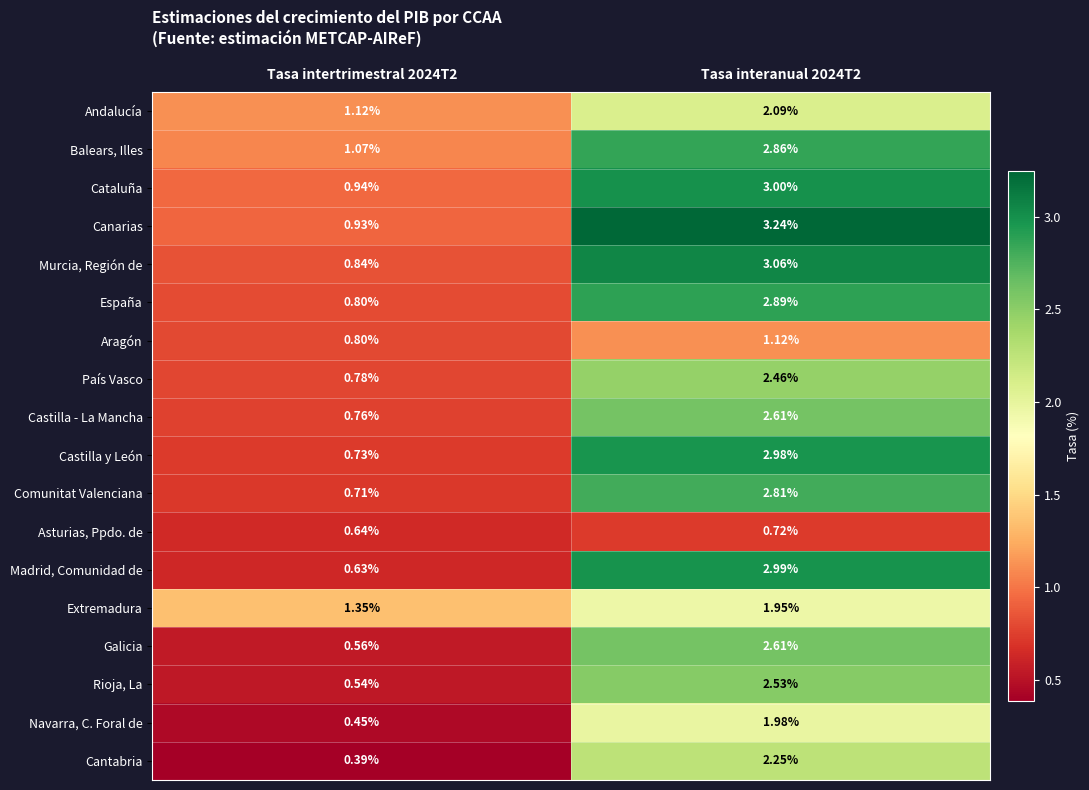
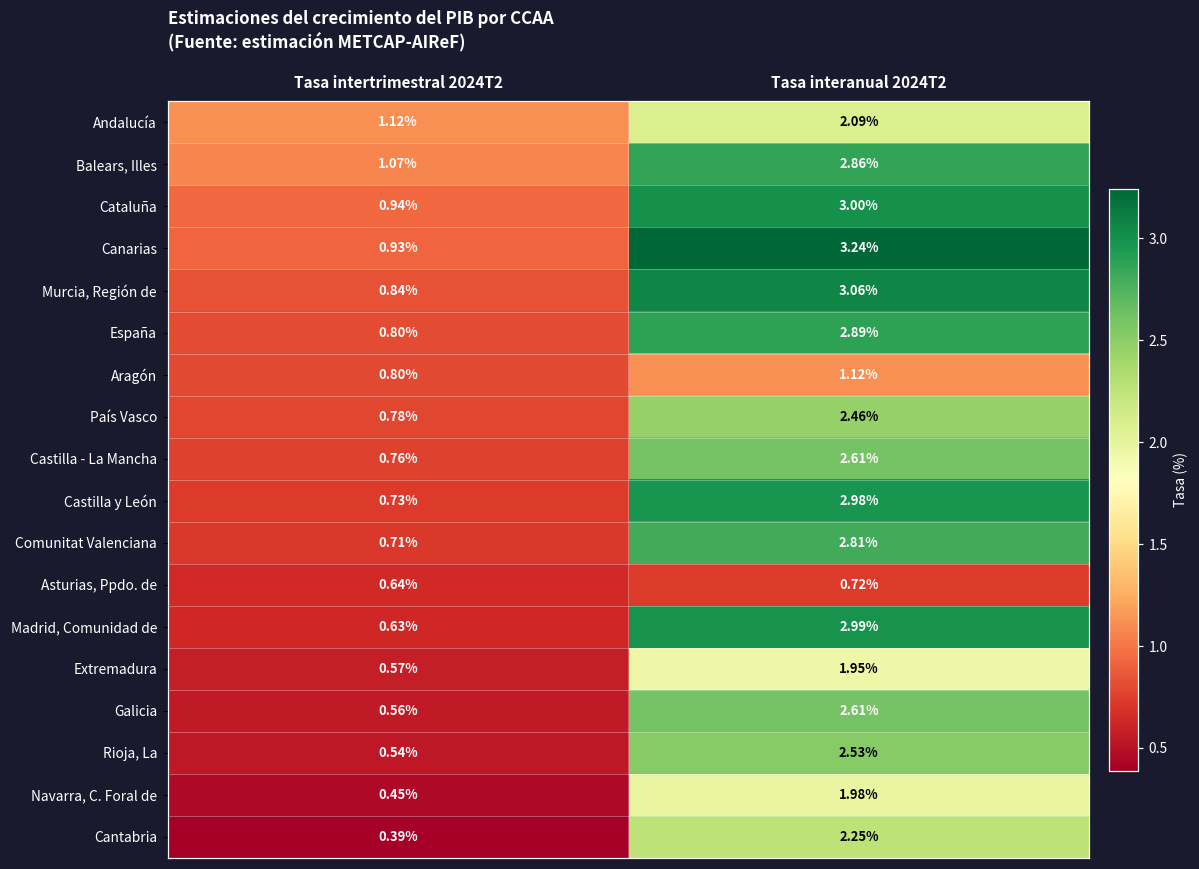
  {
    "Andalucía": {
      "Tasa intertrimestral 2024T2": "1.12%",
      "Tasa interanual 2024T2": "2.09%"
    },
    "Balears, Illes": {
      "Tasa intertrimestral 2024T2": "1.07%",
      "Tasa interanual 2024T2": "2.86%"
    },
    "Cataluña": {
      "Tasa intertrimestral 2024T2": "0.94%",
      "Tasa interanual 2024T2": "3.00%"
    },
    "Canarias": {
      "Tasa intertrimestral 2024T2": "0.93%",
      "Tasa interanual 2024T2": "3.24%"
    },
    "Murcia, Región de": {
      "Tasa intertrimestral 2024T2": "0.84%",
      "Tasa interanual 2024T2": "3.06%"
    },
    "España": {
      "Tasa intertrimestral 2024T2": "0.80%",
      "Tasa interanual 2024T2": "2.89%"
    },
    "Aragón": {
      "Tasa intertrimestral 2024T2": "0.80%",
      "Tasa interanual 2024T2": "1.12%"
    },
    "País Vasco": {
      "Tasa intertrimestral 2024T2": "0.78%",
      "Tasa interanual 2024T2": "2.46%"
    },
    "Castilla - La Mancha": {
      "Tasa intertrimestral 2024T2": "0.76%",
      "Tasa interanual 2024T2": "2.61%"
    },
    "Castilla y León": {
      "Tasa intertrimestral 2024T2": "0.73%",
      "Tasa interanual 2024T2": "2.98%"
    },
    "Comunitat Valenciana": {
      "Tasa intertrimestral 2024T2": "0.71%",
      "Tasa interanual 2024T2": "2.81%"
    },
    "Asturias, Ppdo. de": {
      "Tasa intertrimestral 2024T2": "0.64%",
      "Tasa interanual 2024T2": "0.72%"
    },
    "Madrid, Comunidad de": {
      "Tasa intertrimestral 2024T2": "0.63%",
      "Tasa interanual 2024T2": "2.99%"
    },
    "Extremadura": {
-     "Tasa intertrimestral 2024T2": "1.35%",
+     "Tasa intertrimestral 2024T2": "0.57%",
      "Tasa interanual 2024T2": "1.95%"
    },
    "Galicia": {
      "Tasa intertrimestral 2024T2": "0.56%",
      "Tasa interanual 2024T2": "2.61%"
    },
    "Rioja, La": {
      "Tasa intertrimestral 2024T2": "0.54%",
      "Tasa interanual 2024T2": "2.53%"
    },
    "Navarra, C. Foral de": {
      "Tasa intertrimestral 2024T2": "0.45%",
      "Tasa interanual 2024T2": "1.98%"
    },
    "Cantabria": {
      "Tasa intertrimestral 2024T2": "0.39%",
      "Tasa interanual 2024T2": "2.25%"
    }
  }
